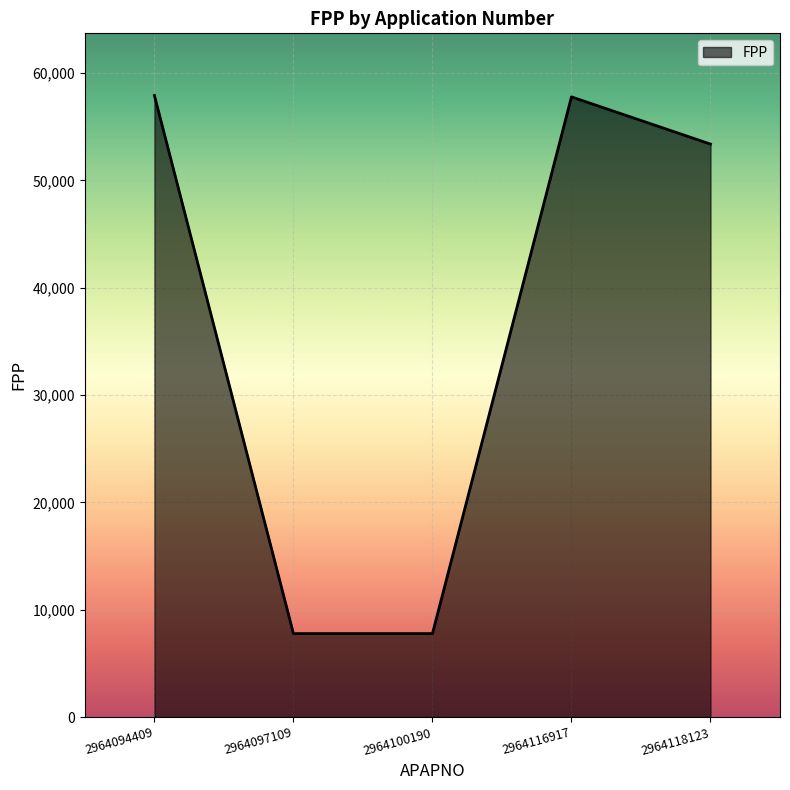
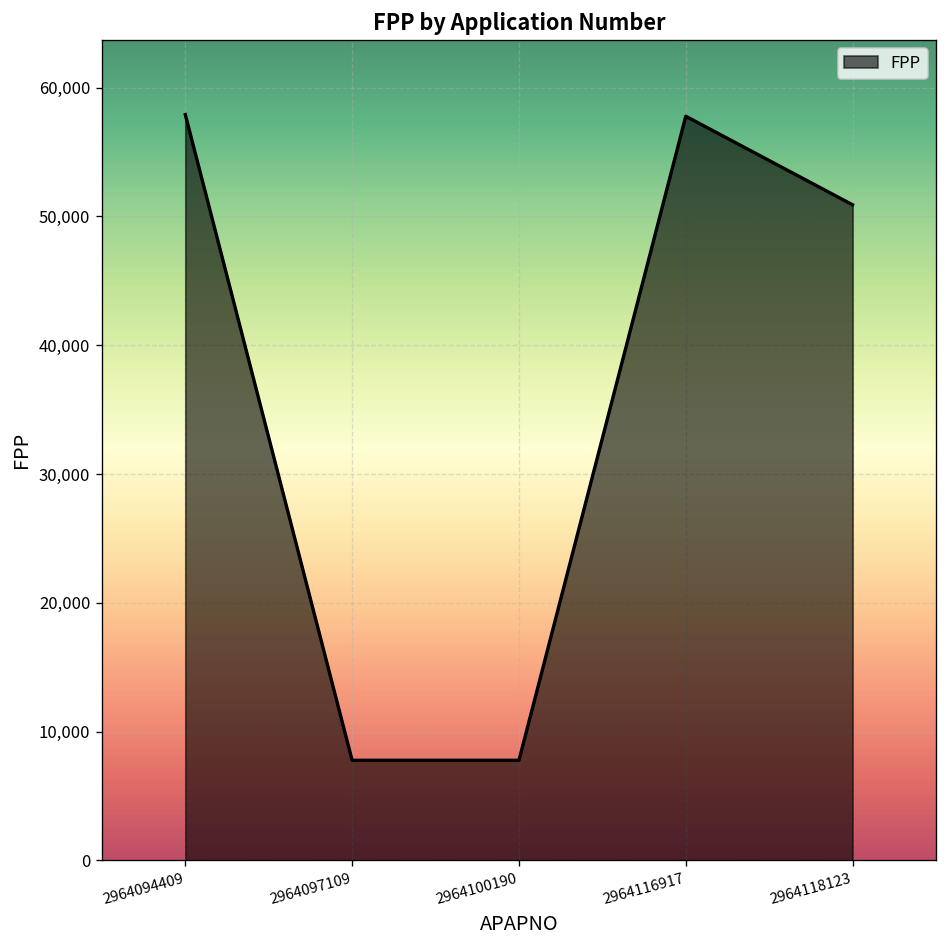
  {
    "2964094409": "57,900",
    "2964097109": "7,800",
    "2964100190": "7,800",
    "2964116917": "57,800",
-   "2964118123": "53,400"
+   "2964118123": "50,900"
  }
